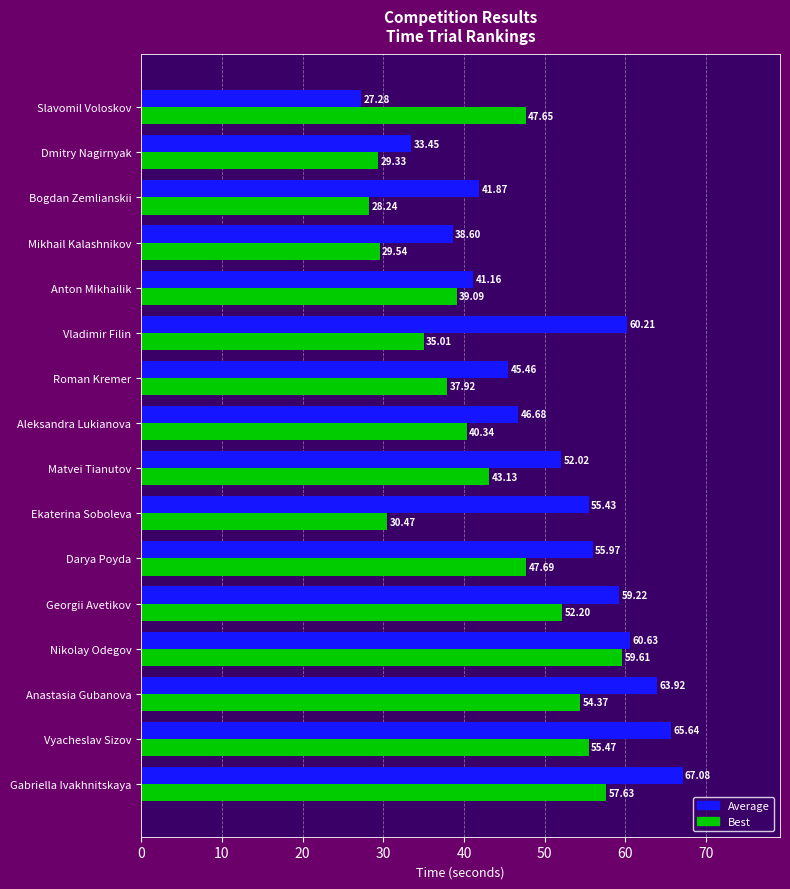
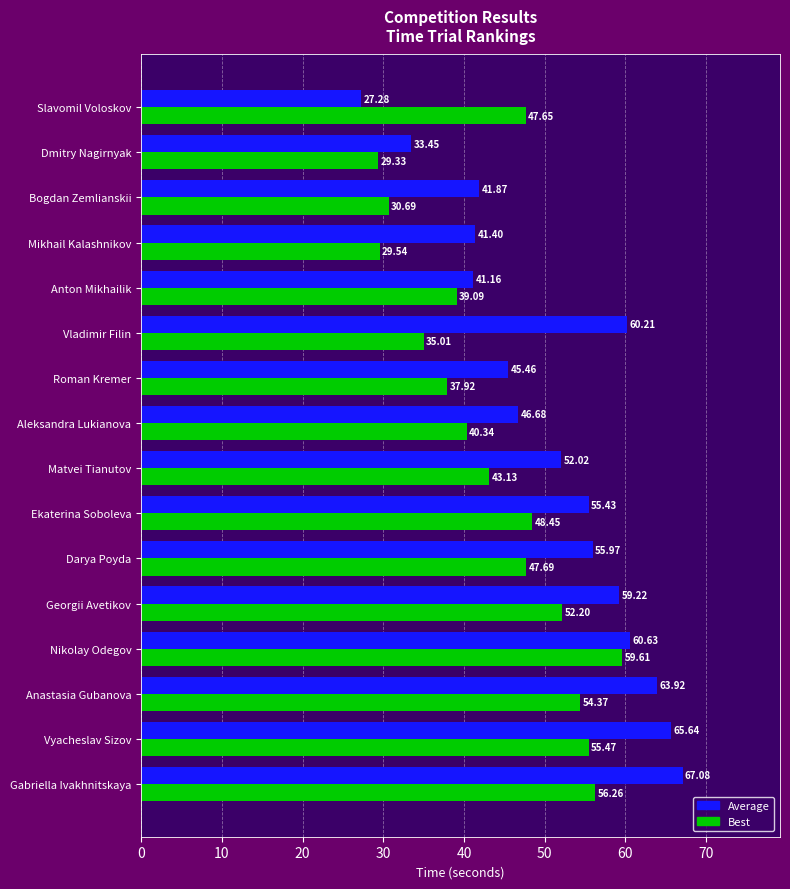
  {
    "Average": {
      "Slavomil Voloskov": 27.28,
      "Dmitry Nagirnyak": 33.45,
      "Bogdan Zemlianskii": 41.87,
-     "Mikhail Kalashnikov": 38.60,
+     "Mikhail Kalashnikov": 41.40,
      "Anton Mikhailik": 41.16,
      "Vladimir Filin": 60.21,
      "Roman Kremer": 45.46,
      "Aleksandra Lukianova": 46.68,
      "Matvei Tianutov": 52.02,
      "Ekaterina Soboleva": 55.43,
      "Darya Poyda": 55.97,
      "Georgii Avetikov": 59.22,
      "Nikolay Odegov": 60.63,
      "Anastasia Gubanova": 63.92,
      "Vyacheslav Sizov": 65.64,
      "Gabriella Ivakhnitskaya": 67.08
    },
    "Best": {
      "Slavomil Voloskov": 47.65,
      "Dmitry Nagirnyak": 29.33,
-     "Bogdan Zemlianskii": 28.24,
+     "Bogdan Zemlianskii": 30.69,
      "Mikhail Kalashnikov": 29.54,
      "Anton Mikhailik": 39.09,
      "Vladimir Filin": 35.01,
      "Roman Kremer": 37.92,
      "Aleksandra Lukianova": 40.34,
      "Matvei Tianutov": 43.13,
-     "Ekaterina Soboleva": 30.47,
+     "Ekaterina Soboleva": 48.45,
      "Darya Poyda": 47.69,
      "Georgii Avetikov": 52.20,
      "Nikolay Odegov": 59.61,
      "Anastasia Gubanova": 54.37,
      "Vyacheslav Sizov": 55.47,
-     "Gabriella Ivakhnitskaya": 57.63
+     "Gabriella Ivakhnitskaya": 56.26
    }
  }
